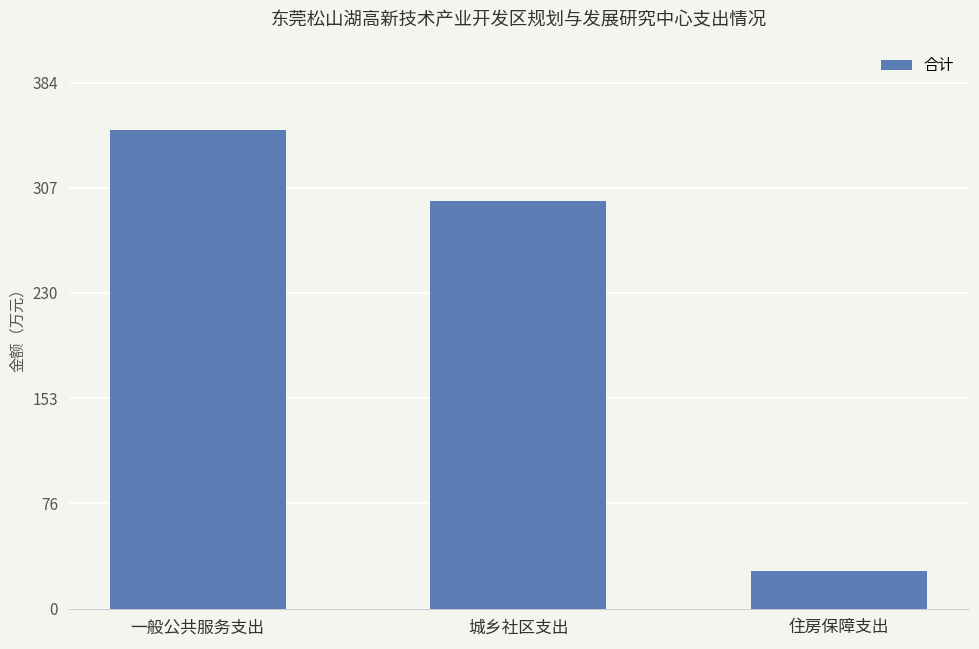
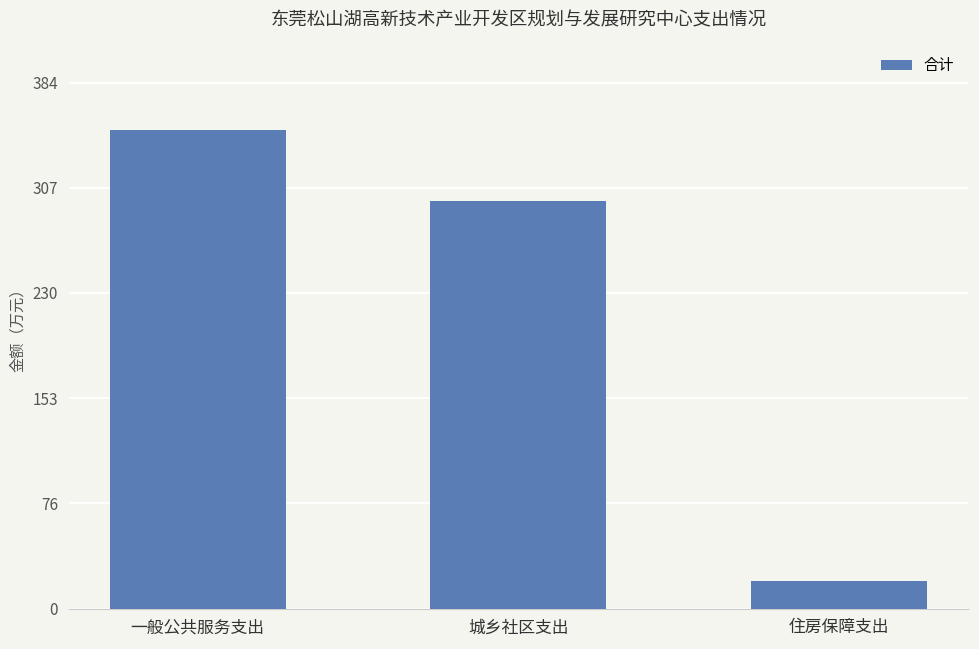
  {
    "一般公共服务支出": 349,
    "城乡社区支出": 297,
-   "住房保障支出": 28
+   "住房保障支出": 20
  }
